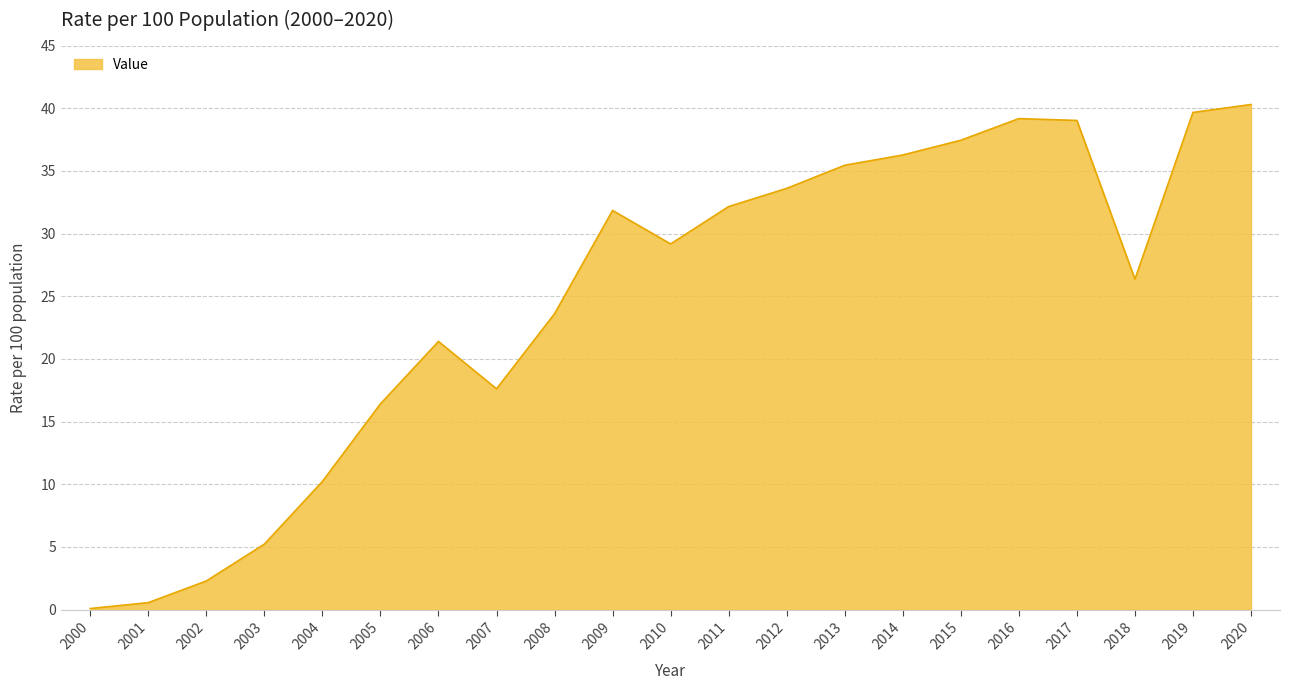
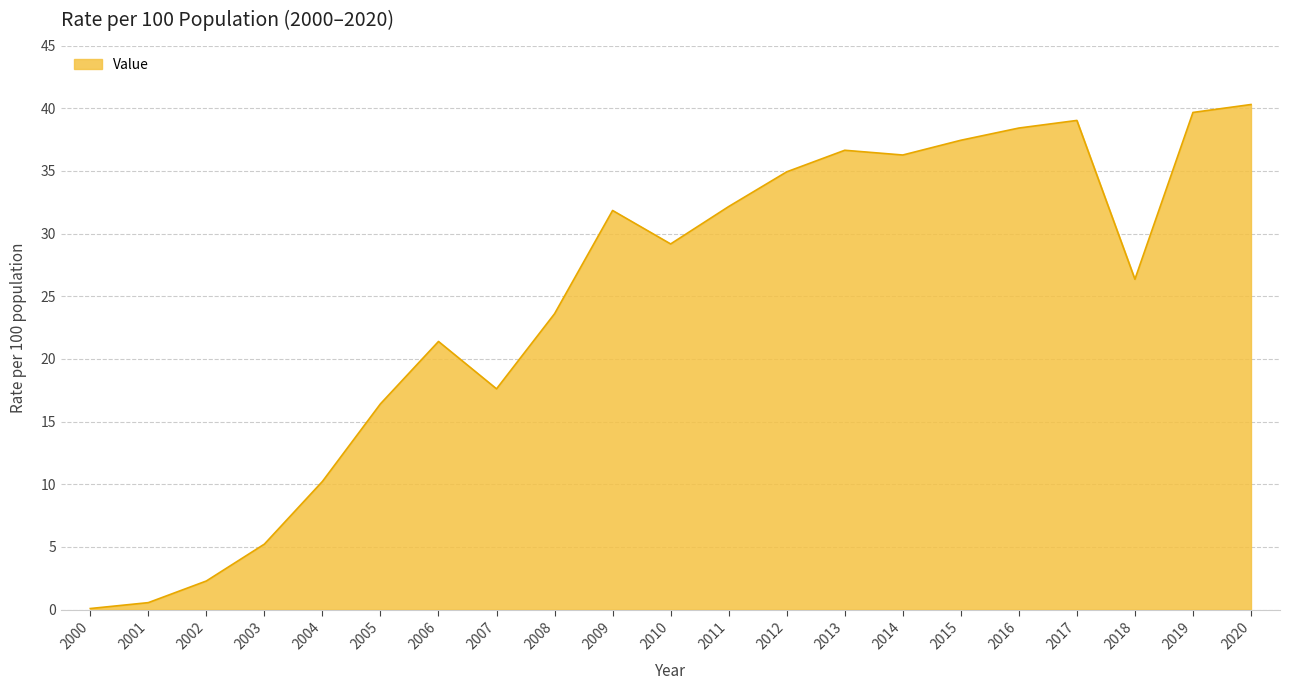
  {
    "2000": 0.1,
    "2001": 0.6,
    "2002": 2.3,
    "2003": 5.2,
    "2004": 10.2,
    "2005": 16.4,
    "2006": 21.4,
    "2007": 17.6,
    "2008": 23.6,
    "2009": 31.8,
    "2010": 29.2,
    "2011": 32.2,
-   "2012": 33.6,
-   "2013": 35.5,
+   "2012": 34.9,
+   "2013": 36.6,
    "2014": 36.3,
    "2015": 37.4,
-   "2016": 39.2,
+   "2016": 38.4,
    "2017": 39.0,
    "2018": 26.4,
    "2019": 39.7,
    "2020": 40.3
  }
